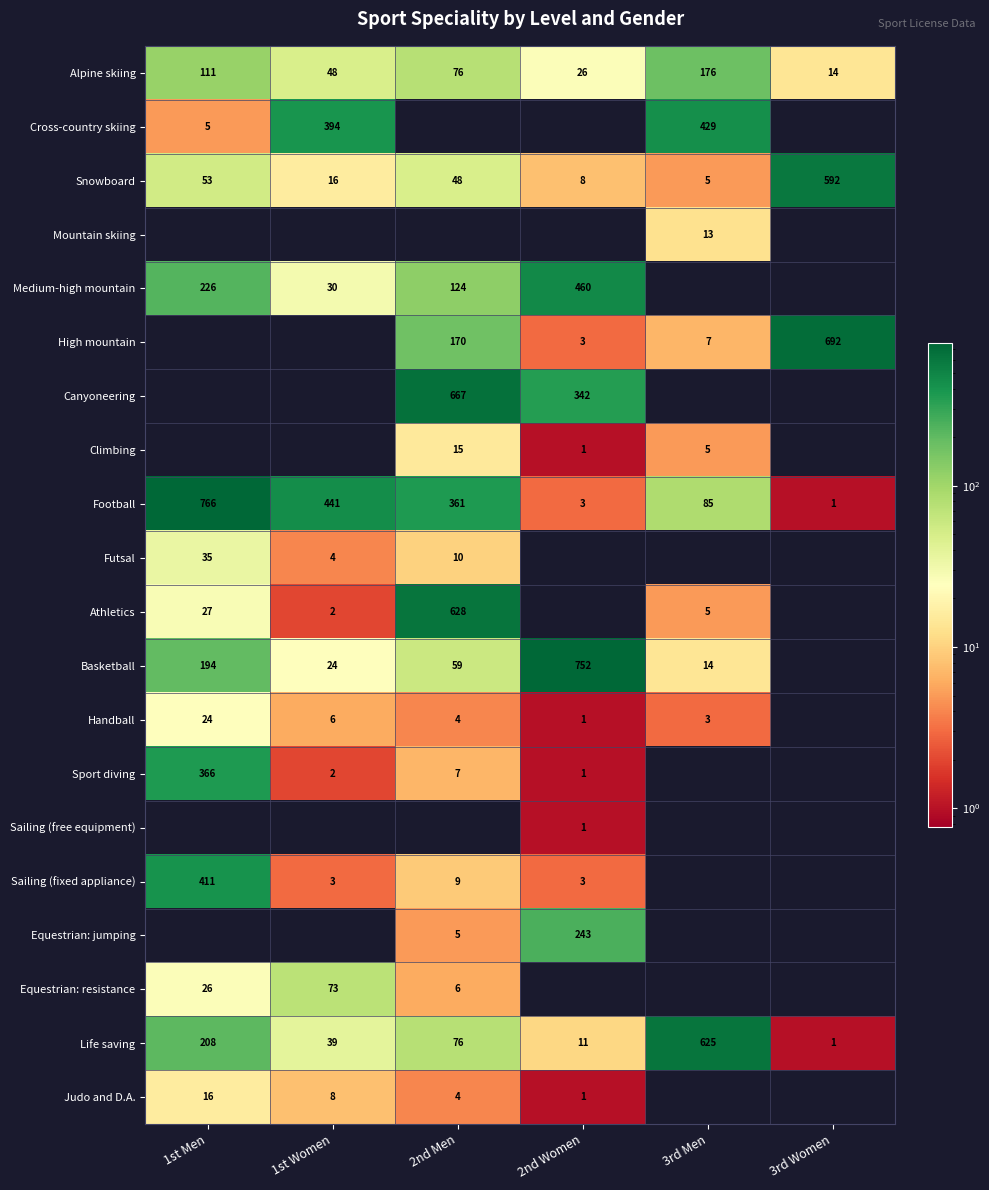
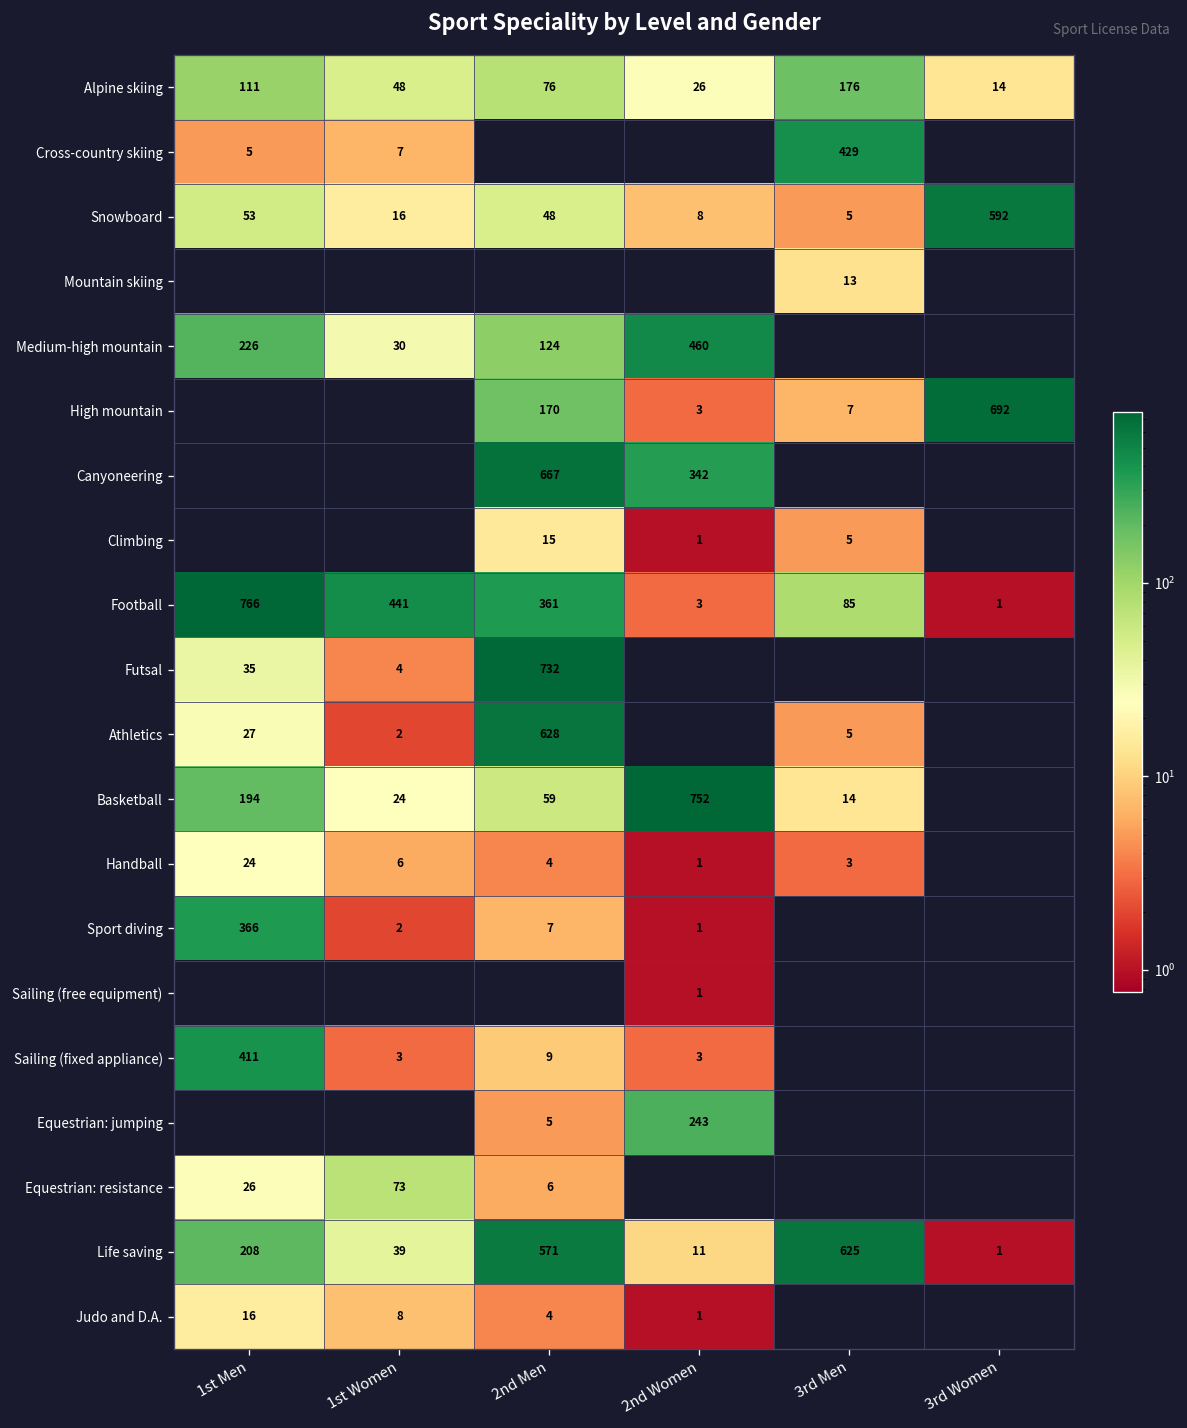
  {
    "Alpine skiing": {
      "1st Men": 111,
      "1st Women": 48,
      "2nd Men": 76,
      "2nd Women": 26,
      "3rd Men": 176,
      "3rd Women": 14
    },
    "Cross-country skiing": {
      "1st Men": 5,
-     "1st Women": 394,
+     "1st Women": 7,
      "3rd Men": 429
    },
    "Snowboard": {
      "1st Men": 53,
      "1st Women": 16,
      "2nd Men": 48,
      "2nd Women": 8,
      "3rd Men": 5,
      "3rd Women": 592
    },
    "Mountain skiing": {
      "3rd Men": 13
    },
    "Medium-high mountain": {
      "1st Men": 226,
      "1st Women": 30,
      "2nd Men": 124,
      "2nd Women": 460
    },
    "High mountain": {
      "2nd Men": 170,
      "2nd Women": 3,
      "3rd Men": 7,
      "3rd Women": 692
    },
    "Canyoneering": {
      "2nd Men": 667,
      "2nd Women": 342
    },
    "Climbing": {
      "2nd Men": 15,
      "2nd Women": 1,
      "3rd Men": 5
    },
    "Football": {
      "1st Men": 766,
      "1st Women": 441,
      "2nd Men": 361,
      "2nd Women": 3,
      "3rd Men": 85,
      "3rd Women": 1
    },
    "Futsal": {
      "1st Men": 35,
      "1st Women": 4,
-     "2nd Men": 10
+     "2nd Men": 732
    },
    "Athletics": {
      "1st Men": 27,
      "1st Women": 2,
      "2nd Men": 628,
      "3rd Men": 5
    },
    "Basketball": {
      "1st Men": 194,
      "1st Women": 24,
      "2nd Men": 59,
      "2nd Women": 752,
      "3rd Men": 14
    },
    "Handball": {
      "1st Men": 24,
      "1st Women": 6,
      "2nd Men": 4,
      "2nd Women": 1,
      "3rd Men": 3
    },
    "Sport diving": {
      "1st Men": 366,
      "1st Women": 2,
      "2nd Men": 7,
      "2nd Women": 1
    },
    "Sailing (free equipment)": {
      "2nd Women": 1
    },
    "Sailing (fixed appliance)": {
      "1st Men": 411,
      "1st Women": 3,
      "2nd Men": 9,
      "2nd Women": 3
    },
    "Equestrian: jumping": {
      "2nd Men": 5,
      "2nd Women": 243
    },
    "Equestrian: resistance": {
      "1st Men": 26,
      "1st Women": 73,
      "2nd Men": 6
    },
    "Life saving": {
      "1st Men": 208,
      "1st Women": 39,
-     "2nd Men": 76,
+     "2nd Men": 571,
      "2nd Women": 11,
      "3rd Men": 625,
      "3rd Women": 1
    },
    "Judo and D.A.": {
      "1st Men": 16,
      "1st Women": 8,
      "2nd Men": 4,
      "2nd Women": 1
    }
  }
